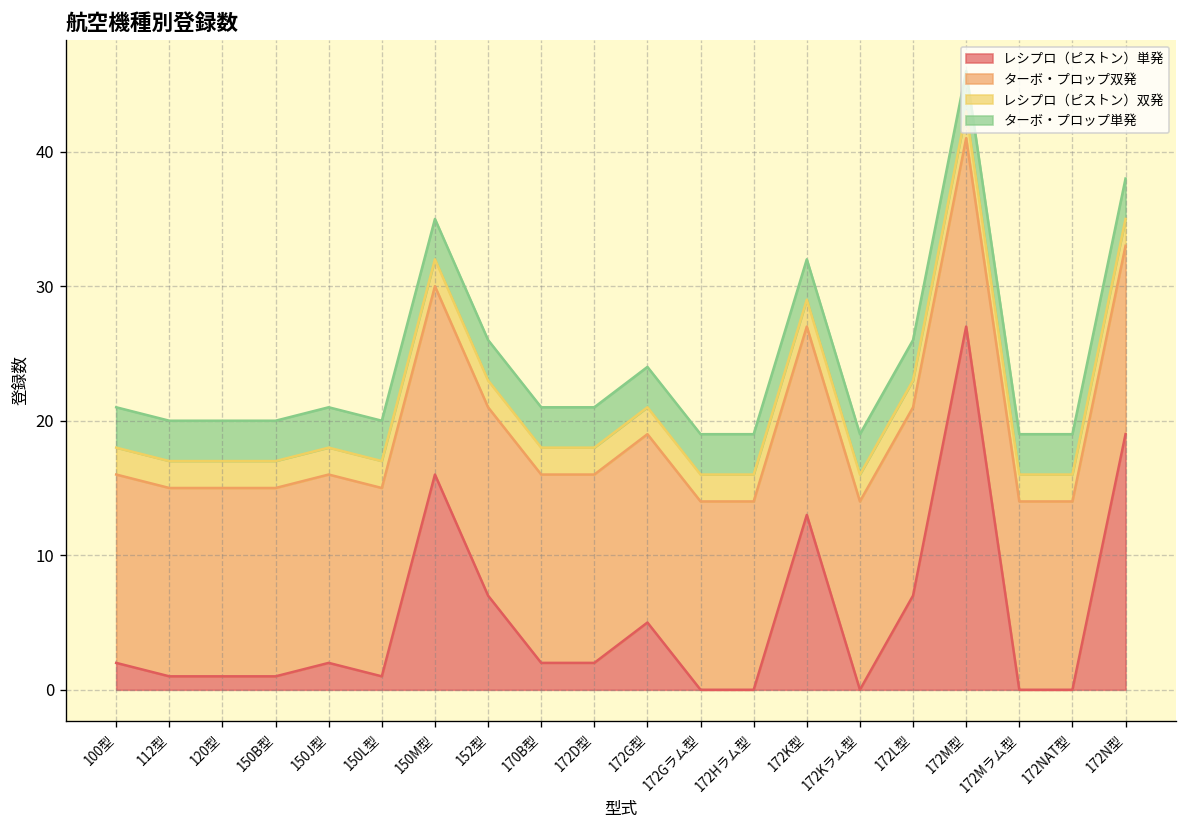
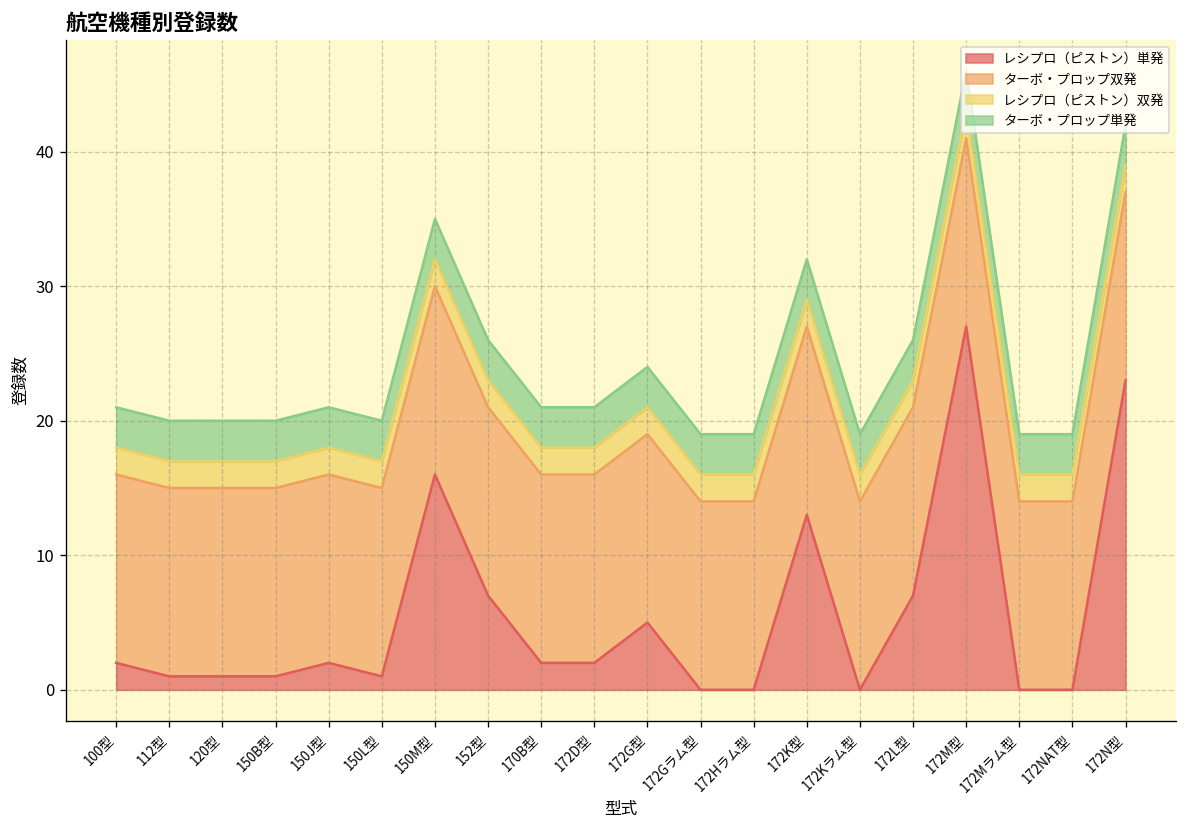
  {
    "レシプロ（ピストン）単発": {
      "100型": 2,
      "112型": 1,
      "120型": 1,
      "150B型": 1,
      "150J型": 2,
      "150L型": 1,
      "150M型": 16,
      "152型": 7,
      "170B型": 2,
      "172D型": 2,
      "172G型": 5,
      "172Gラム型": 0,
      "172Hラム型": 0,
      "172K型": 13,
      "172Kラム型": 0,
      "172L型": 7,
      "172M型": 27,
      "172Mラム型": 0,
      "172NAT型": 0,
-     "172N型": 19
+     "172N型": 23
    },
    "ターボ・プロップ単発": {
      "100型": 3,
      "112型": 3,
      "120型": 3,
      "150B型": 3,
      "150J型": 3,
      "150L型": 3,
      "150M型": 3,
      "152型": 3,
      "170B型": 3,
      "172D型": 3,
      "172G型": 3,
      "172Gラム型": 3,
      "172Hラム型": 3,
      "172K型": 3,
      "172Kラム型": 3,
      "172L型": 3,
      "172Mラム型": 3,
      "172NAT型": 3
    }
  }
